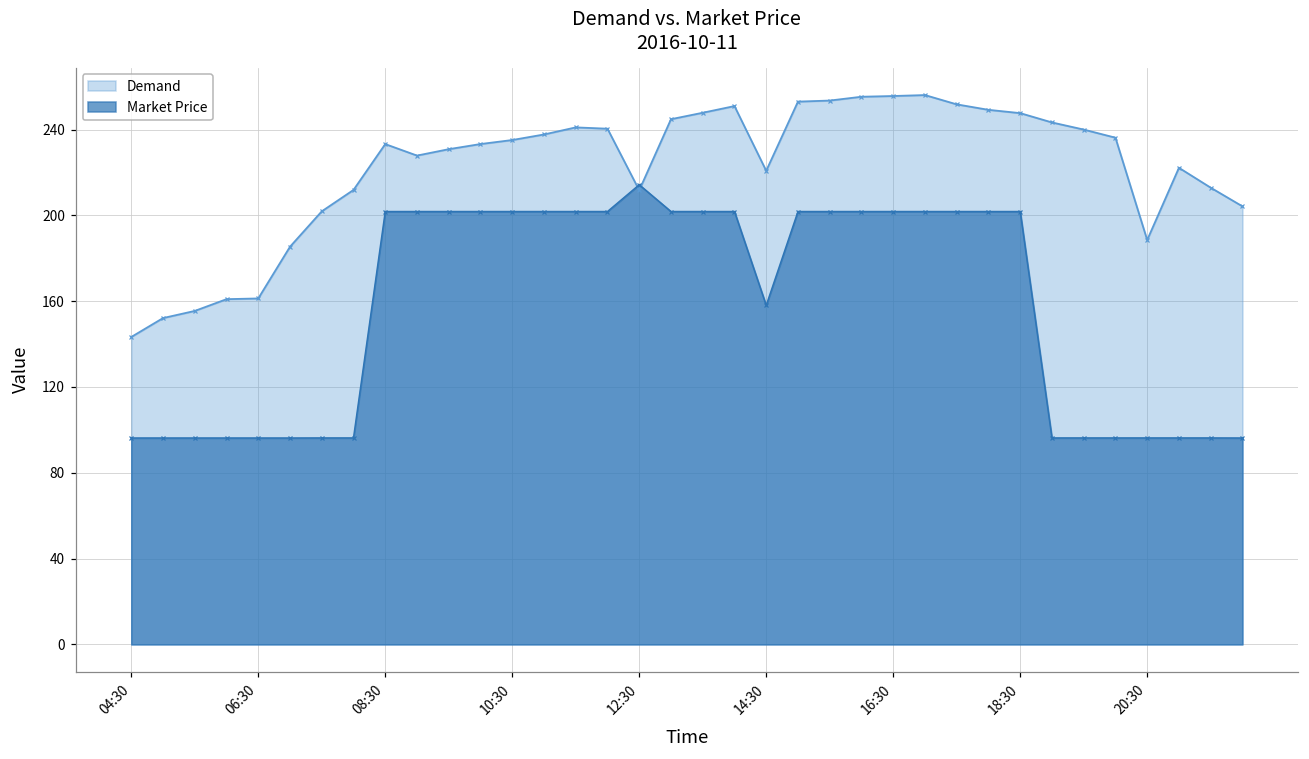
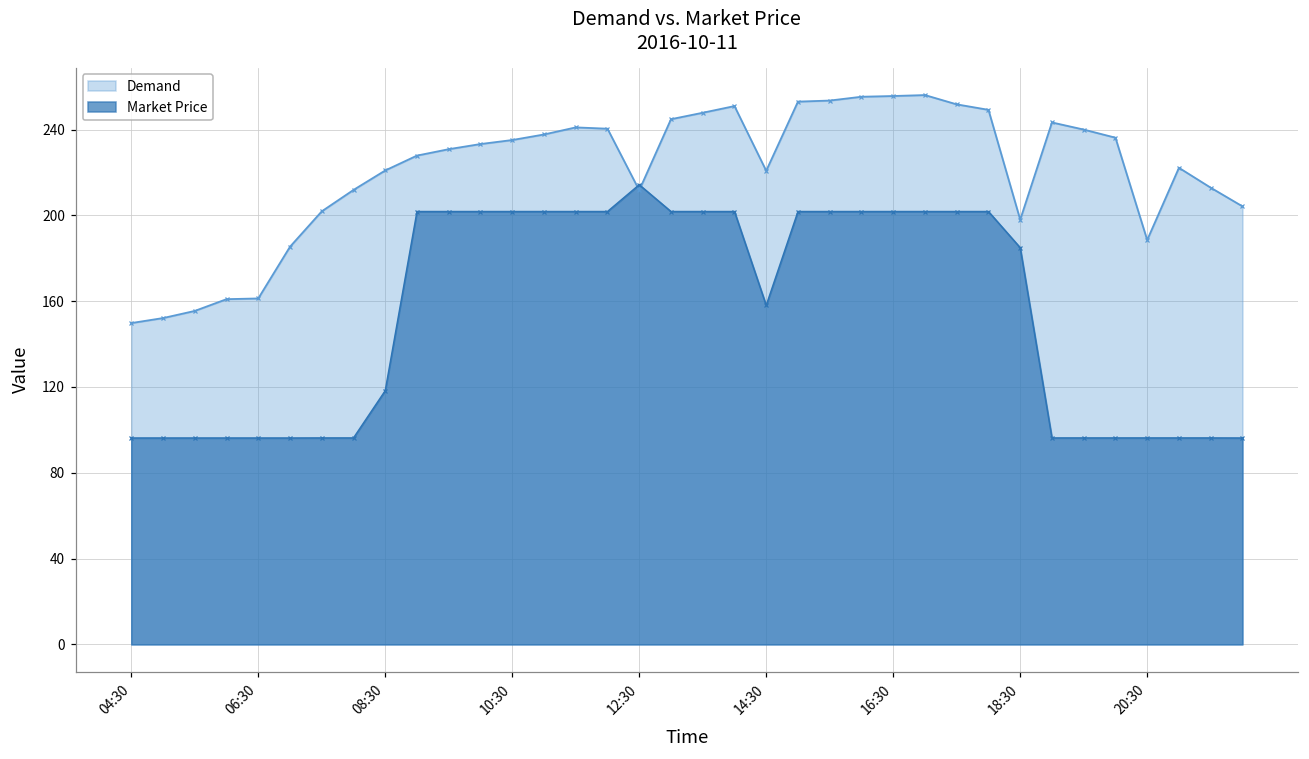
  {
    "Demand": {
-     "04:30": 143,
+     "04:30": 150,
      "06:30": 161,
-     "08:30": 233,
+     "08:30": 221,
      "10:30": 235,
      "12:30": 212,
      "14:30": 221,
      "16:30": 256,
-     "18:30": 248,
+     "18:30": 198,
      "20:30": 189
    },
    "Market Price": {
      "04:30": 96,
      "06:30": 96,
-     "08:30": 202,
+     "08:30": 118,
      "10:30": 202,
      "12:30": 214,
      "14:30": 158,
      "16:30": 202,
-     "18:30": 202,
+     "18:30": 185,
      "20:30": 96
    }
  }
